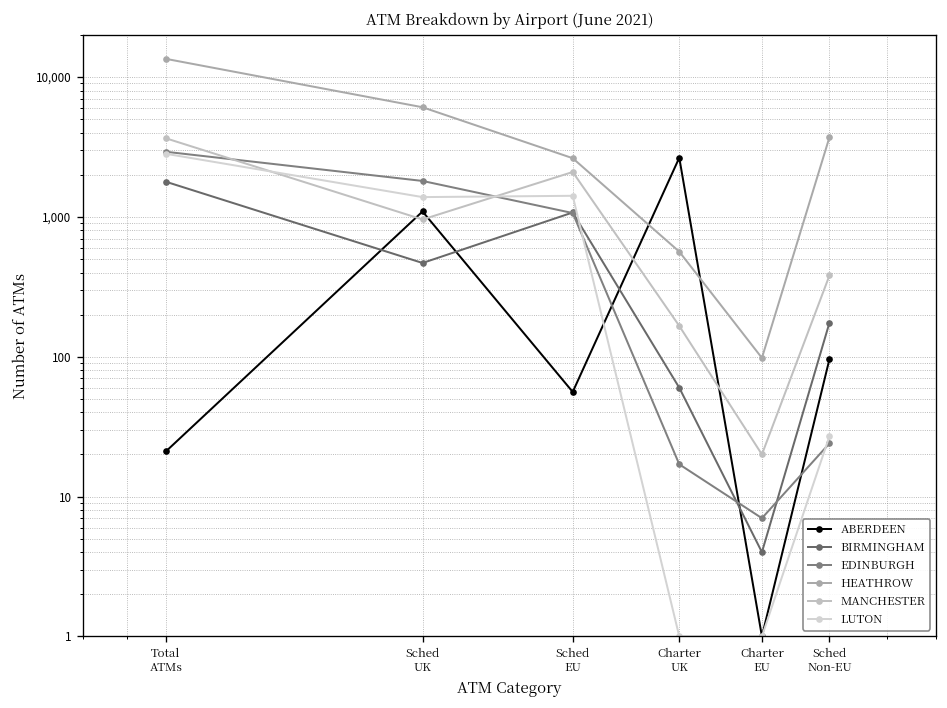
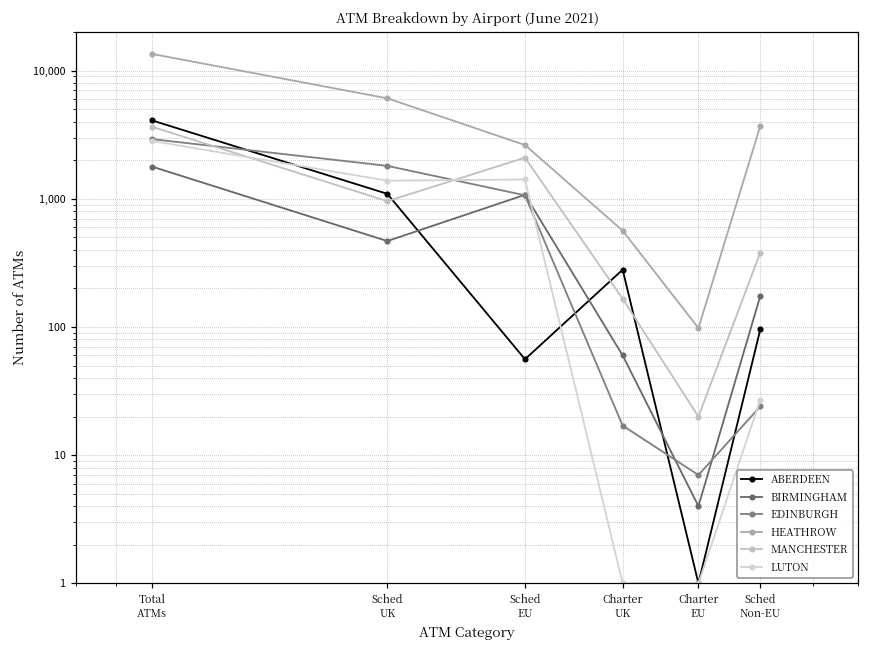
  {
    "ABERDEEN": {
-     "Total ATMs": "21",
+     "Total ATMs": "4,100",
      "Sched UK": "1,100",
      "Sched EU": "60",
-     "Charter UK": "2,600",
+     "Charter UK": "280",
      "Sched Non-EU": "100"
    }
  }
